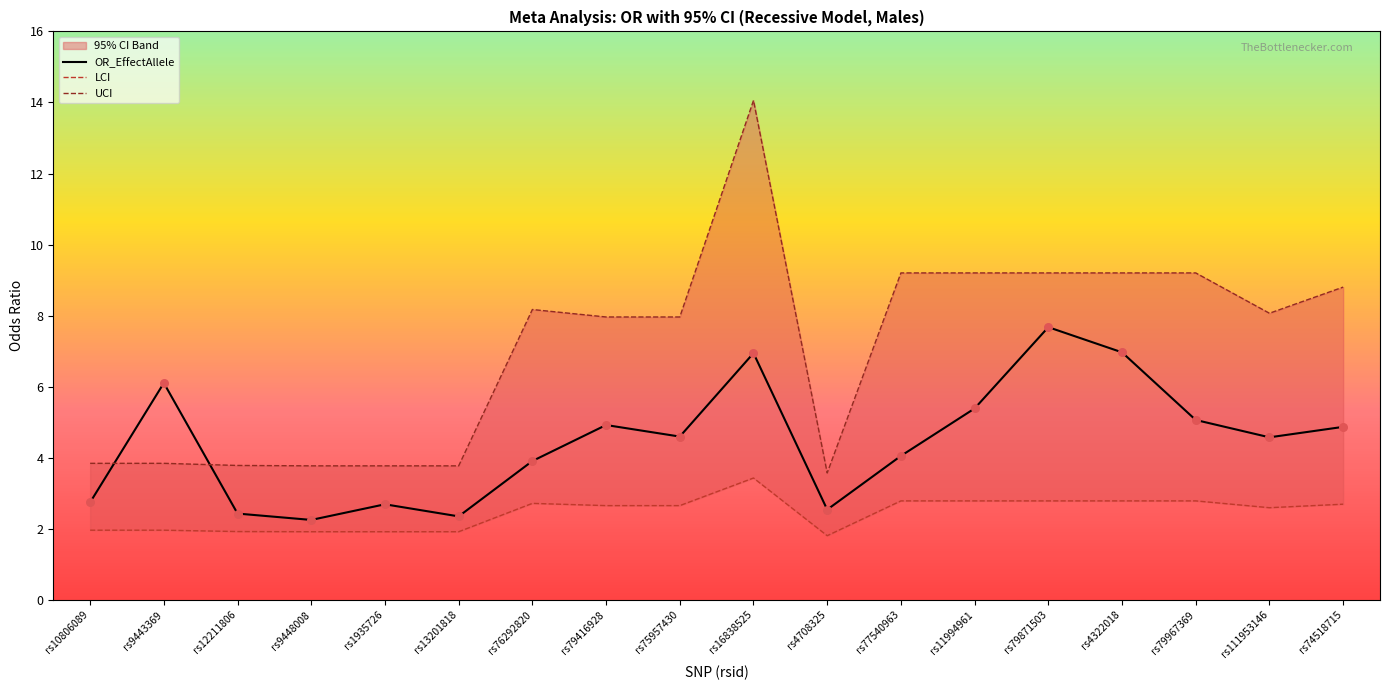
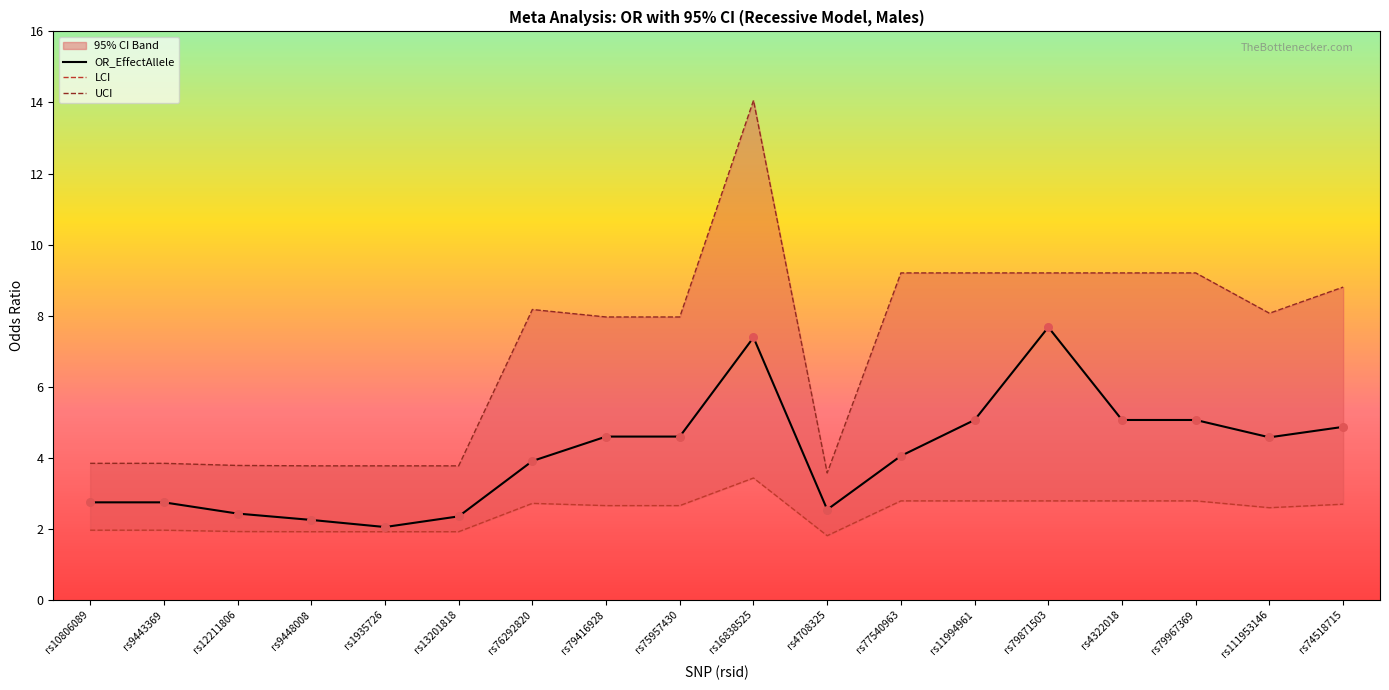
  {
    "OR_EffectAllele": {
      "rs10806089": 2.7,
-     "rs9443369": 6.1,
+     "rs9443369": 2.7,
      "rs12211806": 2.4,
      "rs9448008": 2.3,
-     "rs1935726": 2.7,
+     "rs1935726": 2.1,
      "rs13201818": 2.4,
      "rs76292820": 3.9,
-     "rs79416928": 4.9,
+     "rs79416928": 4.6,
      "rs75957430": 4.6,
-     "rs16838525": 6.9,
+     "rs16838525": 7.4,
      "rs4708325": 2.5,
      "rs77540963": 4.1,
-     "rs11994961": 5.4,
+     "rs11994961": 5.1,
      "rs79871503": 7.7,
-     "rs4322018": 7.0,
+     "rs4322018": 5.1,
      "rs79967369": 5.1,
      "rs111953146": 4.6,
      "rs74518715": 4.9
    }
  }
